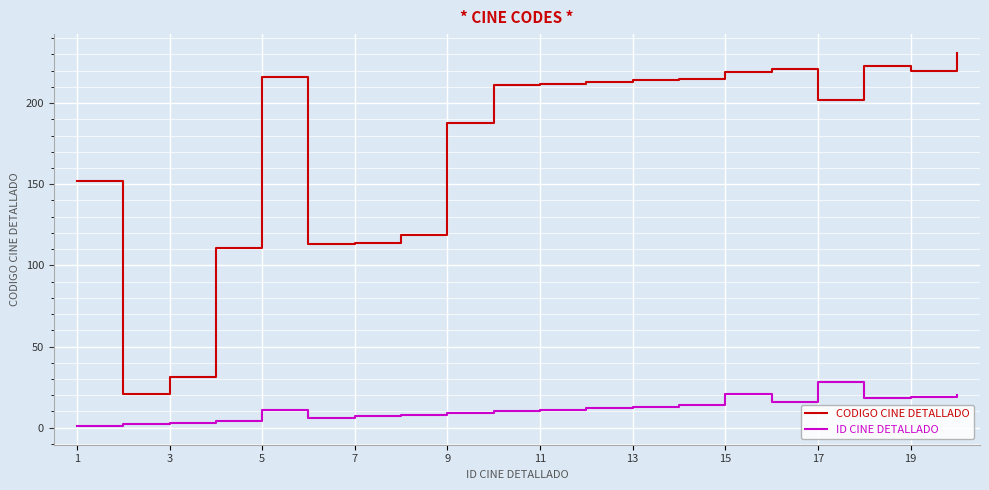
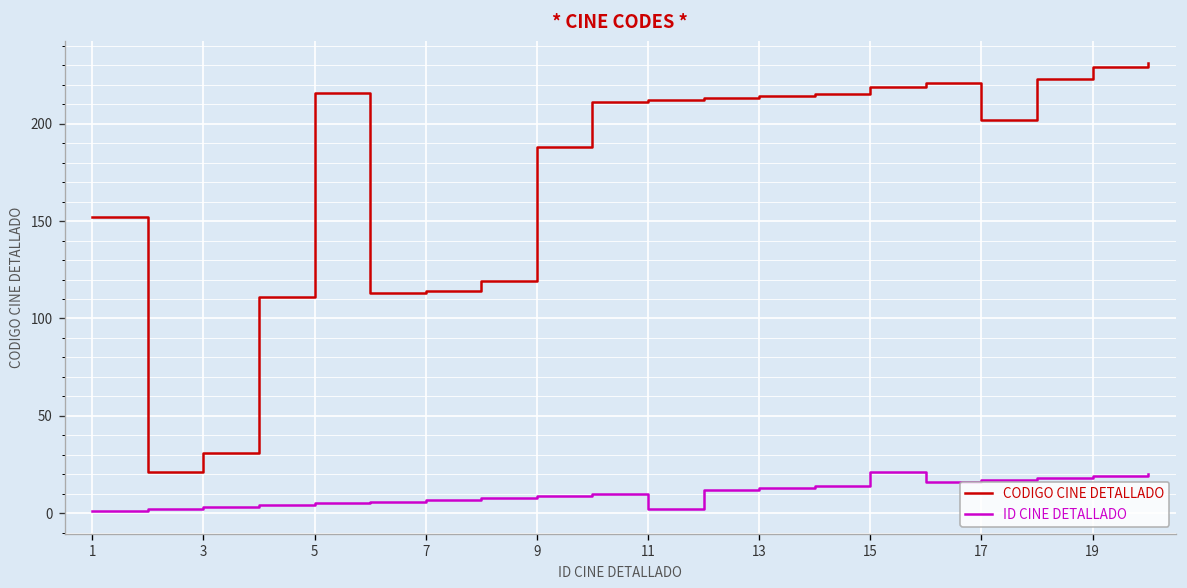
  {
    "CODIGO CINE DETALLADO": {
      "1": 152,
      "3": 31,
      "5": 216,
      "7": 114,
      "9": 188,
      "11": 212,
      "13": 214,
      "15": 219,
      "17": 202,
-     "19": 220
+     "19": 229
    },
    "ID CINE DETALLADO": {
      "1": 1,
      "3": 3,
-     "5": 11,
+     "5": 5,
      "7": 7,
      "9": 9,
-     "11": 11,
+     "11": 2,
      "13": 13,
      "15": 21,
-     "17": 28,
+     "17": 17,
      "19": 19
    }
  }
